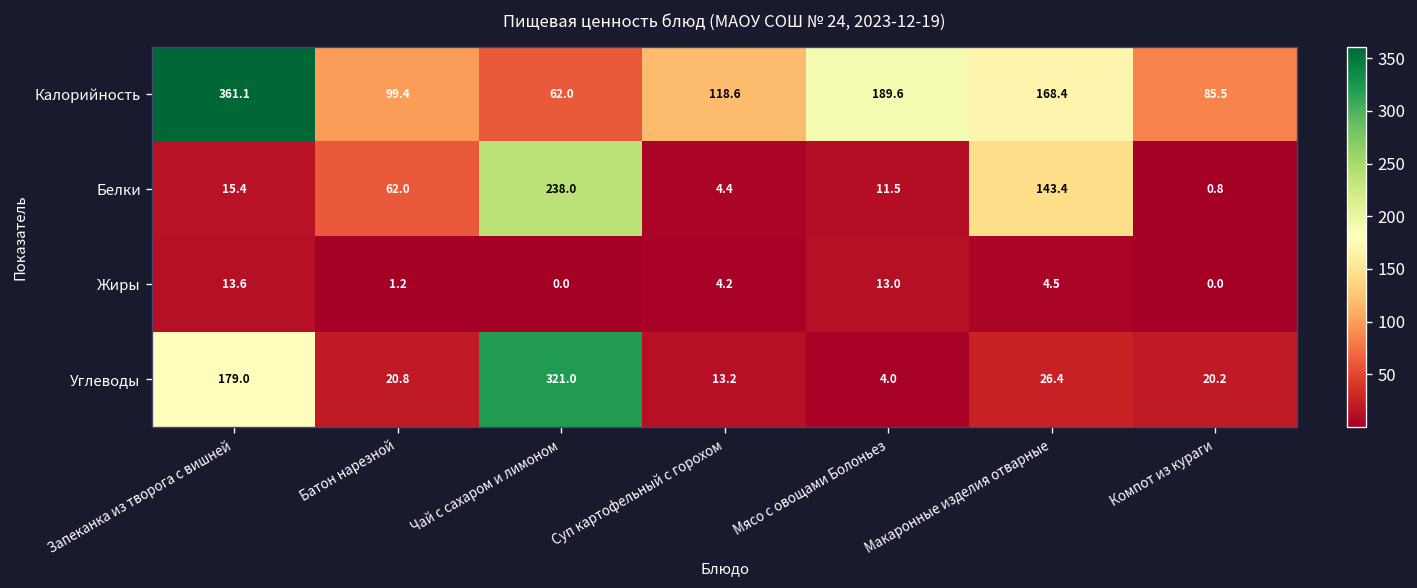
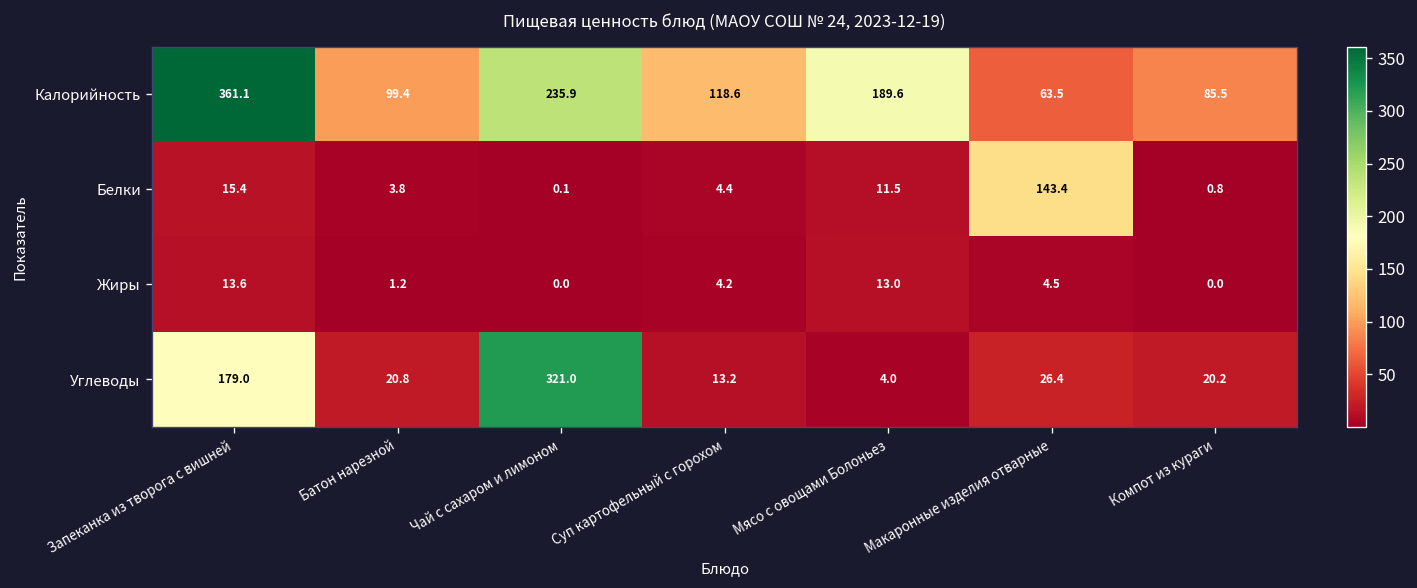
  {
    "Калорийность": {
      "Запеканка из творога с вишней": 361.1,
      "Батон нарезной": 99.4,
-     "Чай с сахаром и лимоном": 62.0,
+     "Чай с сахаром и лимоном": 235.9,
      "Суп картофельный с горохом": 118.6,
      "Мясо с овощами Болоньез": 189.6,
-     "Макаронные изделия отварные": 168.4,
+     "Макаронные изделия отварные": 63.5,
      "Компот из кураги": 85.5
    },
    "Белки": {
      "Запеканка из творога с вишней": 15.4,
-     "Батон нарезной": 62.0,
-     "Чай с сахаром и лимоном": 238.0,
+     "Батон нарезной": 3.8,
+     "Чай с сахаром и лимоном": 0.1,
      "Суп картофельный с горохом": 4.4,
      "Мясо с овощами Болоньез": 11.5,
      "Макаронные изделия отварные": 143.4,
      "Компот из кураги": 0.8
    },
    "Жиры": {
      "Запеканка из творога с вишней": 13.6,
      "Батон нарезной": 1.2,
      "Чай с сахаром и лимоном": 0.0,
      "Суп картофельный с горохом": 4.2,
      "Мясо с овощами Болоньез": 13.0,
      "Макаронные изделия отварные": 4.5,
      "Компот из кураги": 0.0
    },
    "Углеводы": {
      "Запеканка из творога с вишней": 179.0,
      "Батон нарезной": 20.8,
      "Чай с сахаром и лимоном": 321.0,
      "Суп картофельный с горохом": 13.2,
      "Мясо с овощами Болоньез": 4.0,
      "Макаронные изделия отварные": 26.4,
      "Компот из кураги": 20.2
    }
  }
